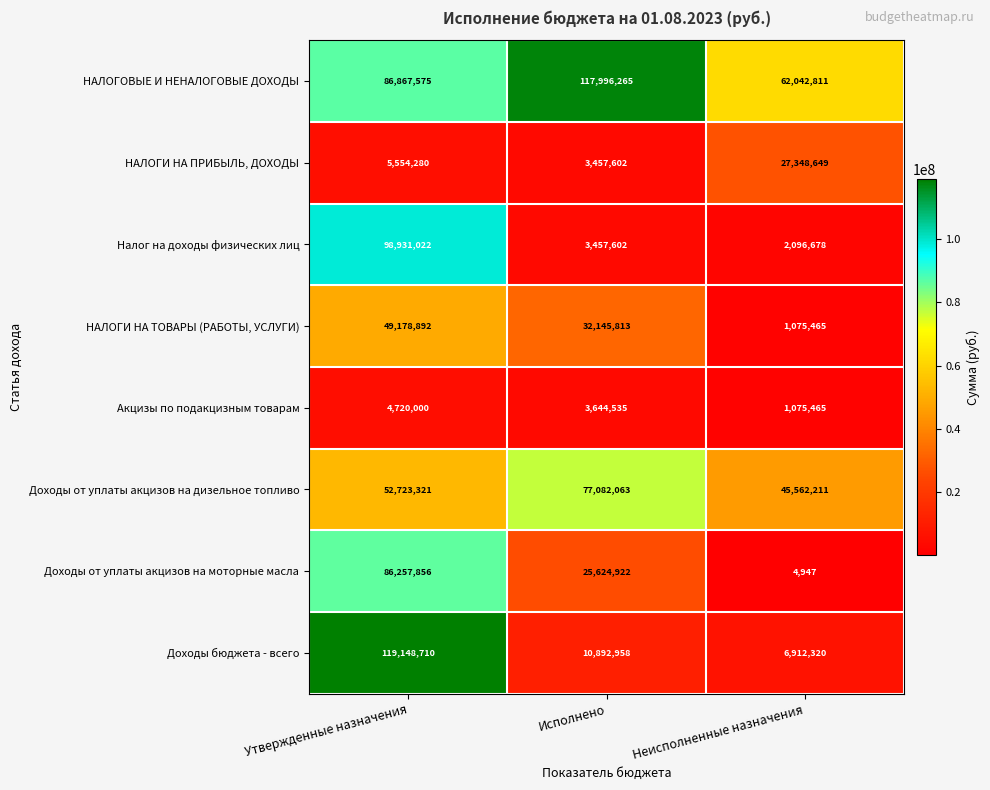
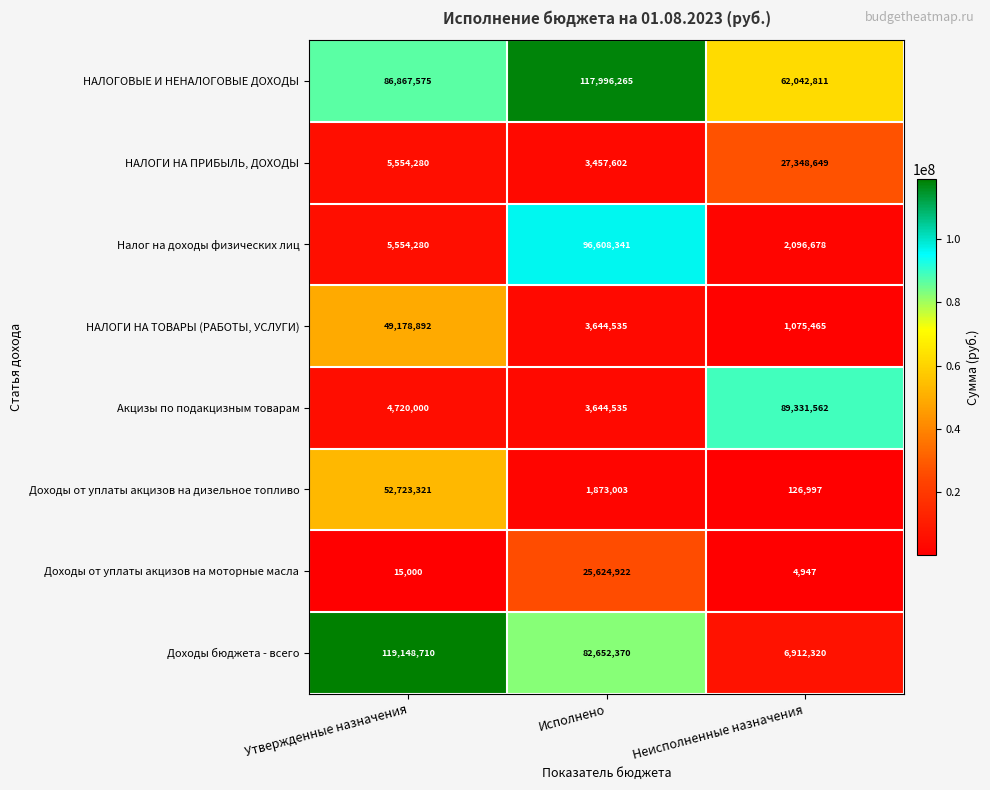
  {
    "НАЛОГОВЫЕ И НЕНАЛОГОВЫЕ ДОХОДЫ": {
      "Утвержденные назначения": "86,867,575",
      "Исполнено": "117,996,265",
      "Неисполненные назначения": "62,042,811"
    },
    "НАЛОГИ НА ПРИБЫЛЬ, ДОХОДЫ": {
      "Утвержденные назначения": "5,554,280",
      "Исполнено": "3,457,602",
      "Неисполненные назначения": "27,348,649"
    },
    "Налог на доходы физических лиц": {
-     "Утвержденные назначения": "98,931,022",
-     "Исполнено": "3,457,602",
+     "Утвержденные назначения": "5,554,280",
+     "Исполнено": "96,608,341",
      "Неисполненные назначения": "2,096,678"
    },
    "НАЛОГИ НА ТОВАРЫ (РАБОТЫ, УСЛУГИ)": {
      "Утвержденные назначения": "49,178,892",
-     "Исполнено": "32,145,813",
+     "Исполнено": "3,644,535",
      "Неисполненные назначения": "1,075,465"
    },
    "Акцизы по подакцизным товарам": {
      "Утвержденные назначения": "4,720,000",
      "Исполнено": "3,644,535",
-     "Неисполненные назначения": "1,075,465"
+     "Неисполненные назначения": "89,331,562"
    },
    "Доходы от уплаты акцизов на дизельное топливо": {
      "Утвержденные назначения": "52,723,321",
-     "Исполнено": "77,082,063",
-     "Неисполненные назначения": "45,562,211"
+     "Исполнено": "1,873,003",
+     "Неисполненные назначения": "126,997"
    },
    "Доходы от уплаты акцизов на моторные масла": {
-     "Утвержденные назначения": "86,257,856",
+     "Утвержденные назначения": "15,000",
      "Исполнено": "25,624,922",
      "Неисполненные назначения": "4,947"
    },
    "Доходы бюджета - всего": {
      "Утвержденные назначения": "119,148,710",
-     "Исполнено": "10,892,958",
+     "Исполнено": "82,652,370",
      "Неисполненные назначения": "6,912,320"
    }
  }
